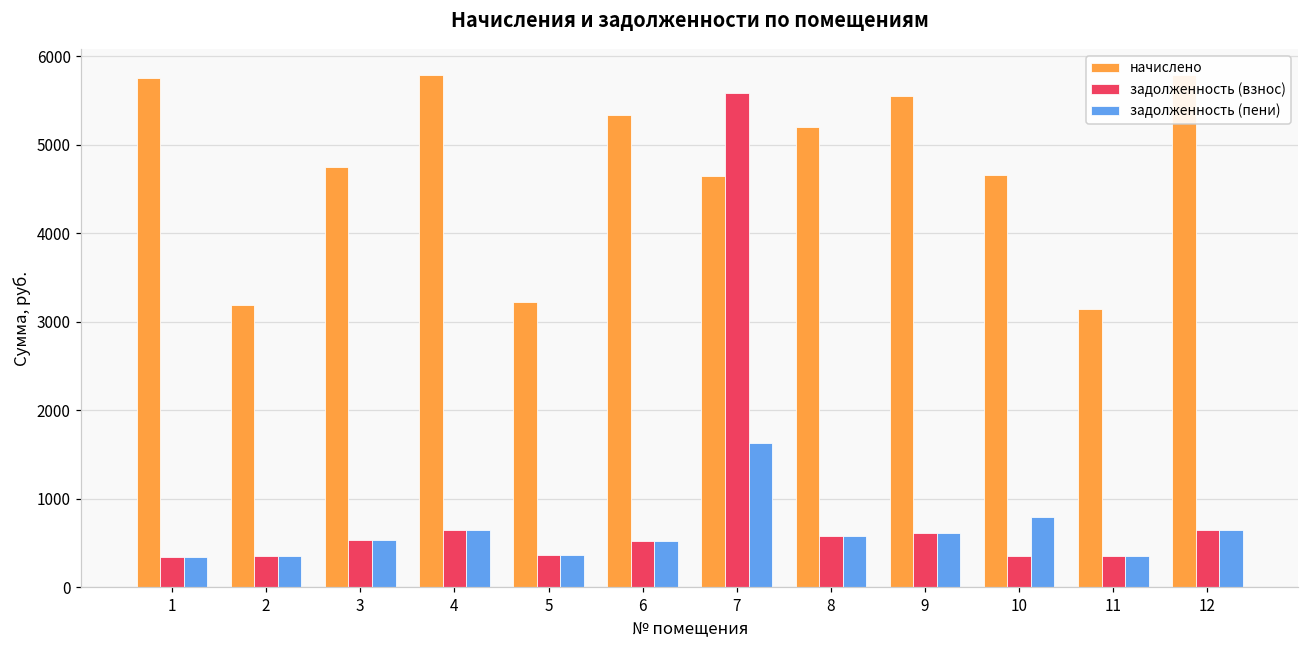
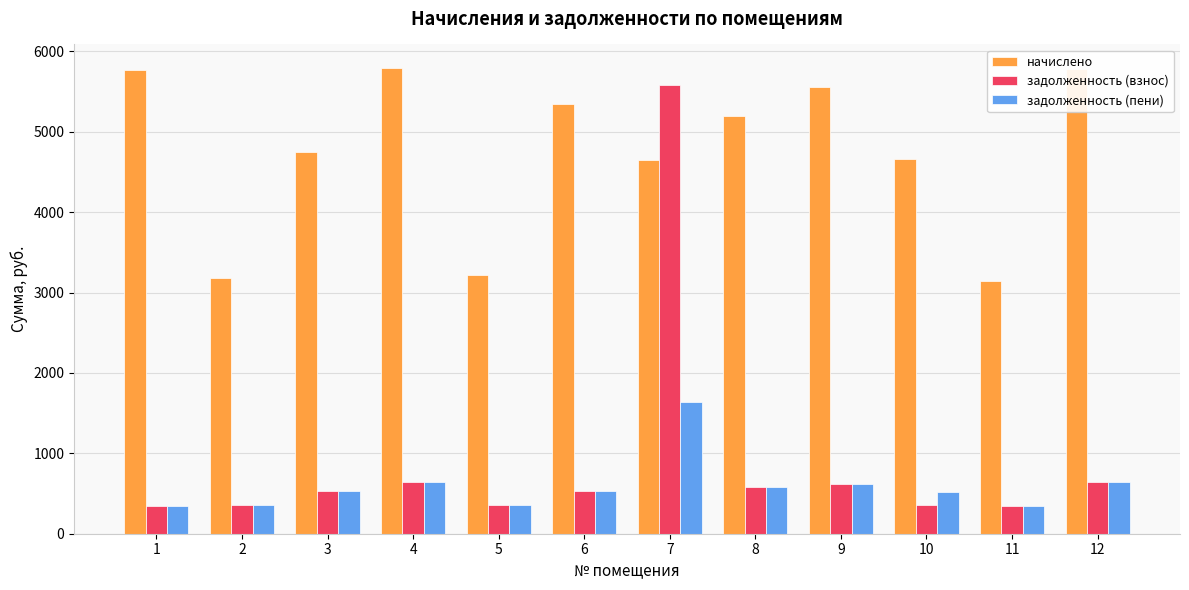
  {
    "начислено": {
      "1": 5800,
      "2": 3200,
      "3": 4700,
      "4": 5800,
      "5": 3200,
      "6": 5300,
      "7": 4600,
      "8": 5200,
      "9": 5600,
      "10": 4700,
      "11": 3100
    },
    "задолженность (взнос)": {
      "1": 300,
      "2": 400,
      "3": 500,
      "4": 600,
      "5": 400,
      "6": 500,
      "7": 5600,
      "8": 600,
      "9": 600,
      "10": 400,
      "11": 300,
      "12": 600
    },
    "задолженность (пени)": {
      "1": 300,
      "2": 400,
      "3": 500,
      "4": 600,
      "5": 400,
      "6": 500,
      "7": 1600,
      "8": 600,
      "9": 600,
-     "10": 800,
+     "10": 500,
      "11": 300,
      "12": 600
    }
  }
